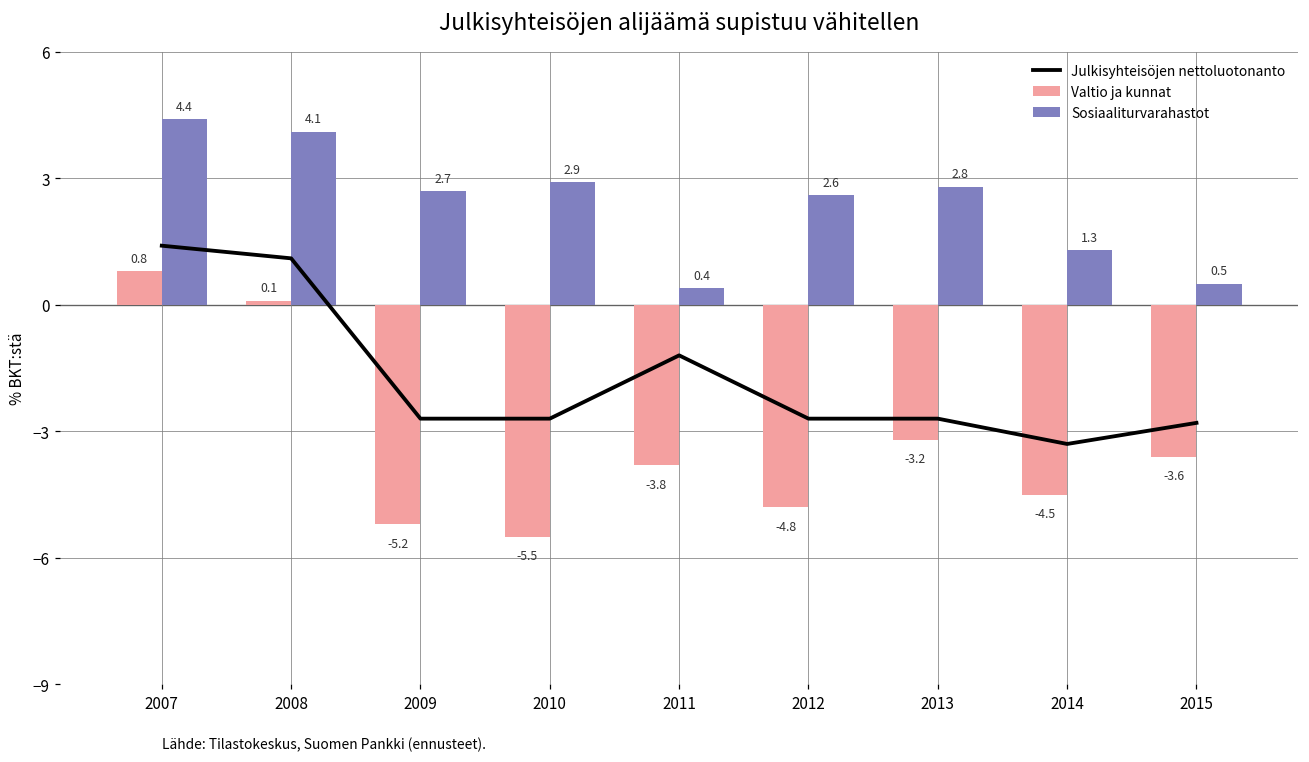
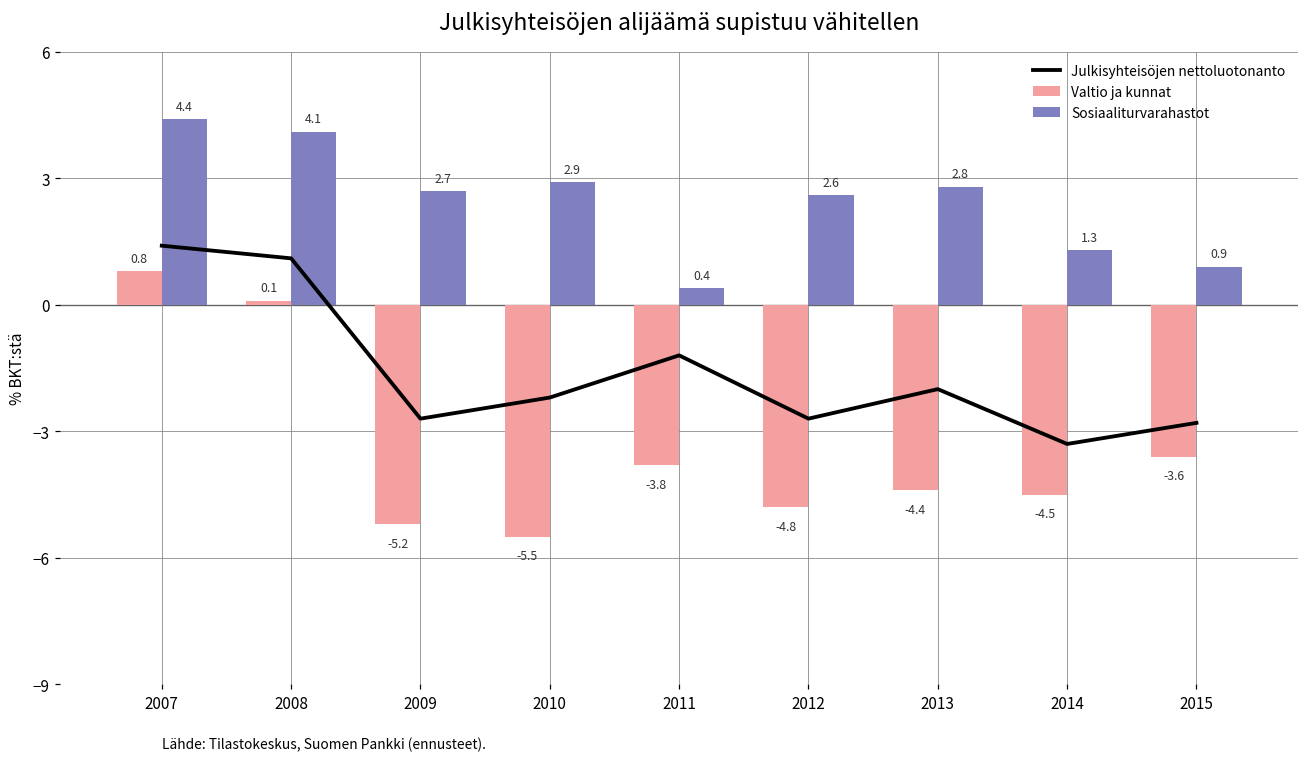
  {
    "Valtio ja kunnat": {
      "2007": 0.8,
      "2008": 0.1,
      "2009": -5.2,
      "2010": -5.5,
      "2011": -3.8,
      "2012": -4.8,
-     "2013": -3.2,
+     "2013": -4.4,
      "2014": -4.5,
      "2015": -3.6
    },
    "Julkisyhteisöjen nettoluotonanto": {
      "2007": 1.4,
      "2008": 1.1,
      "2009": -2.7,
-     "2010": -2.7,
+     "2010": -2.2,
      "2011": -1.2,
      "2012": -2.7,
-     "2013": -2.7,
+     "2013": -2.0,
      "2014": -3.3,
      "2015": -2.8
    },
    "Sosiaaliturvarahastot": {
      "2007": 4.4,
      "2008": 4.1,
      "2009": 2.7,
      "2010": 2.9,
      "2011": 0.4,
      "2012": 2.6,
      "2013": 2.8,
      "2014": 1.3,
-     "2015": 0.5
+     "2015": 0.9
    }
  }
